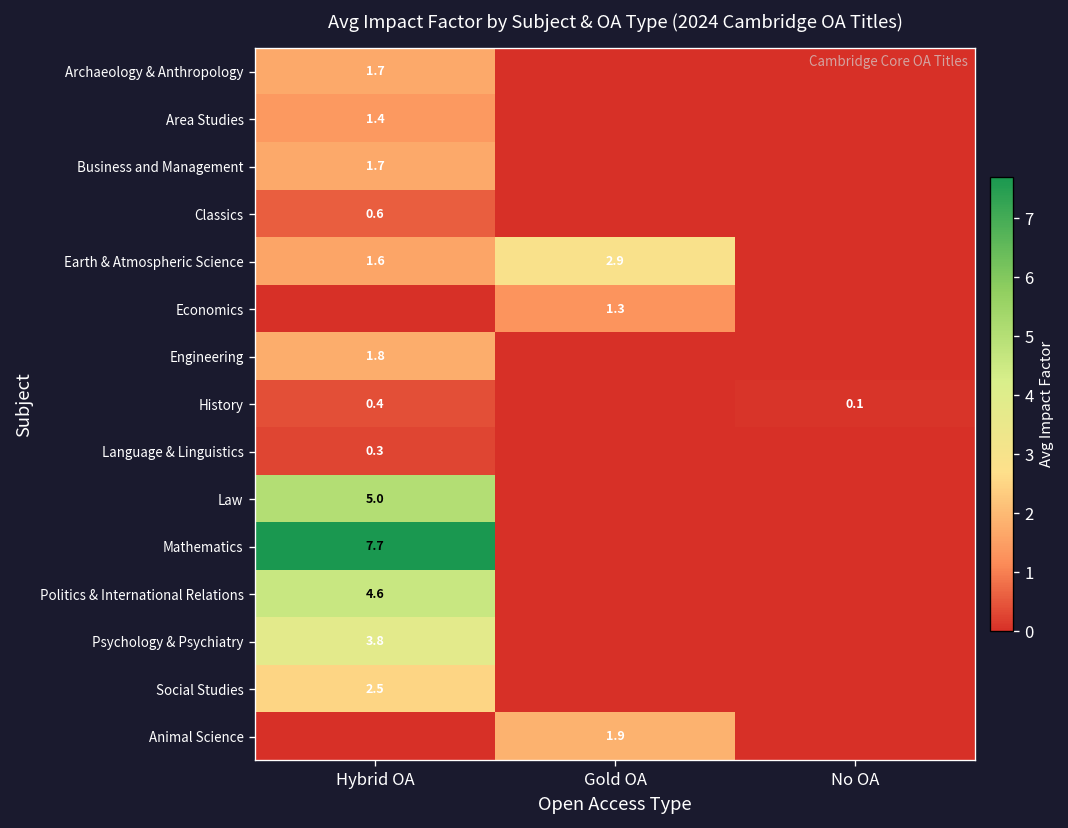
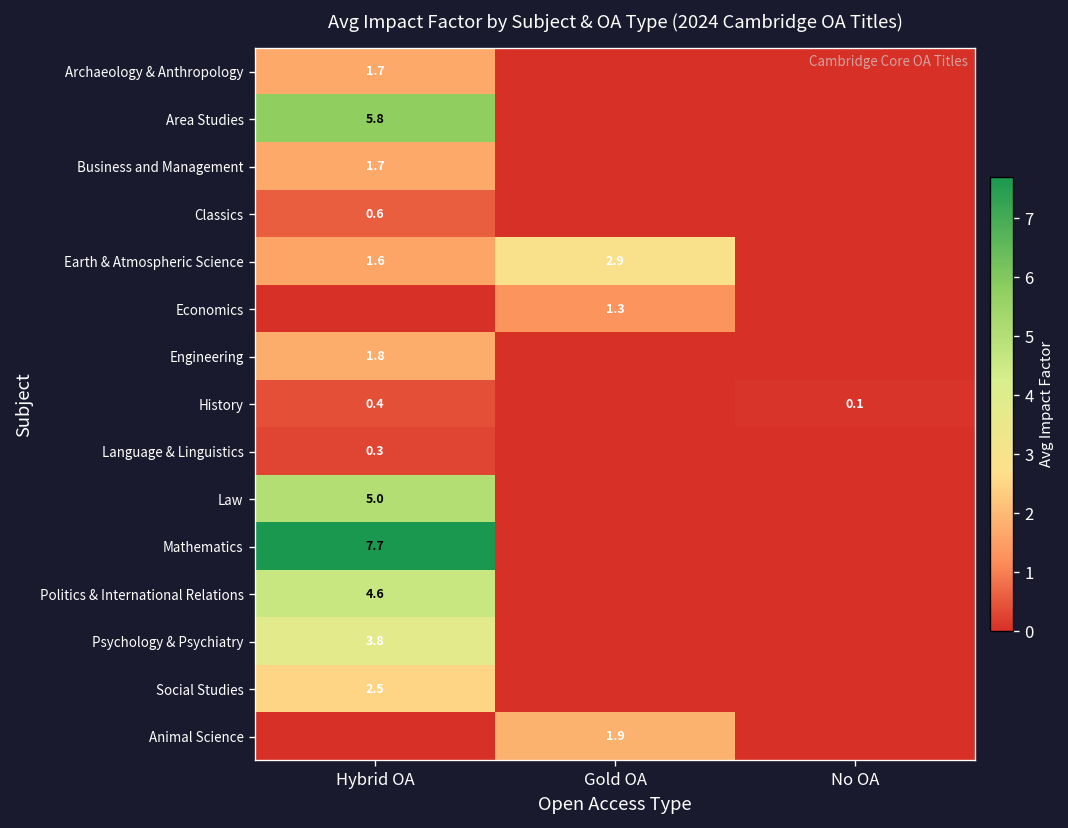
  {
    "Archaeology & Anthropology": {
      "Hybrid OA": 1.7
    },
    "Area Studies": {
-     "Hybrid OA": 1.4
+     "Hybrid OA": 5.8
    },
    "Business and Management": {
      "Hybrid OA": 1.7
    },
    "Classics": {
      "Hybrid OA": 0.6
    },
    "Earth & Atmospheric Science": {
      "Hybrid OA": 1.6,
      "Gold OA": 2.9
    },
    "Economics": {
      "Gold OA": 1.3
    },
    "Engineering": {
      "Hybrid OA": 1.8
    },
    "History": {
      "Hybrid OA": 0.4,
      "No OA": 0.1
    },
    "Language & Linguistics": {
      "Hybrid OA": 0.3
    },
    "Law": {
      "Hybrid OA": 5.0
    },
    "Mathematics": {
      "Hybrid OA": 7.7
    },
    "Politics & International Relations": {
      "Hybrid OA": 4.6
    },
    "Psychology & Psychiatry": {
      "Hybrid OA": 3.8
    },
    "Social Studies": {
      "Hybrid OA": 2.5
    },
    "Animal Science": {
      "Gold OA": 1.9
    }
  }
